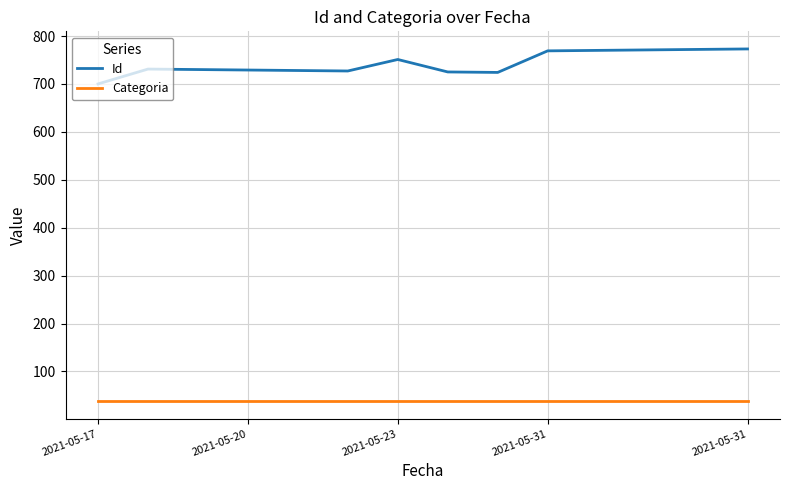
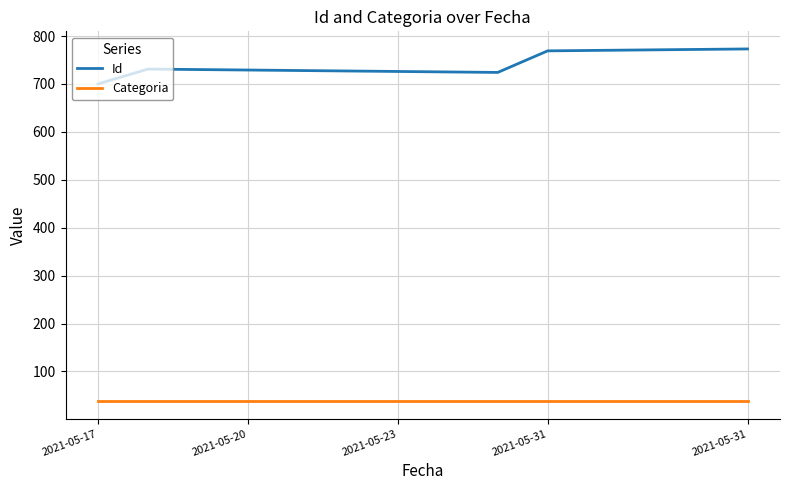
  {
    "Id": {
      "2021-05-20": 730,
-     "2021-05-23": 750
+     "2021-05-23": 730
    },
    "Categoria": {
      "2021-05-17": 40,
      "2021-05-20": 40,
      "2021-05-23": 40
    }
  }
